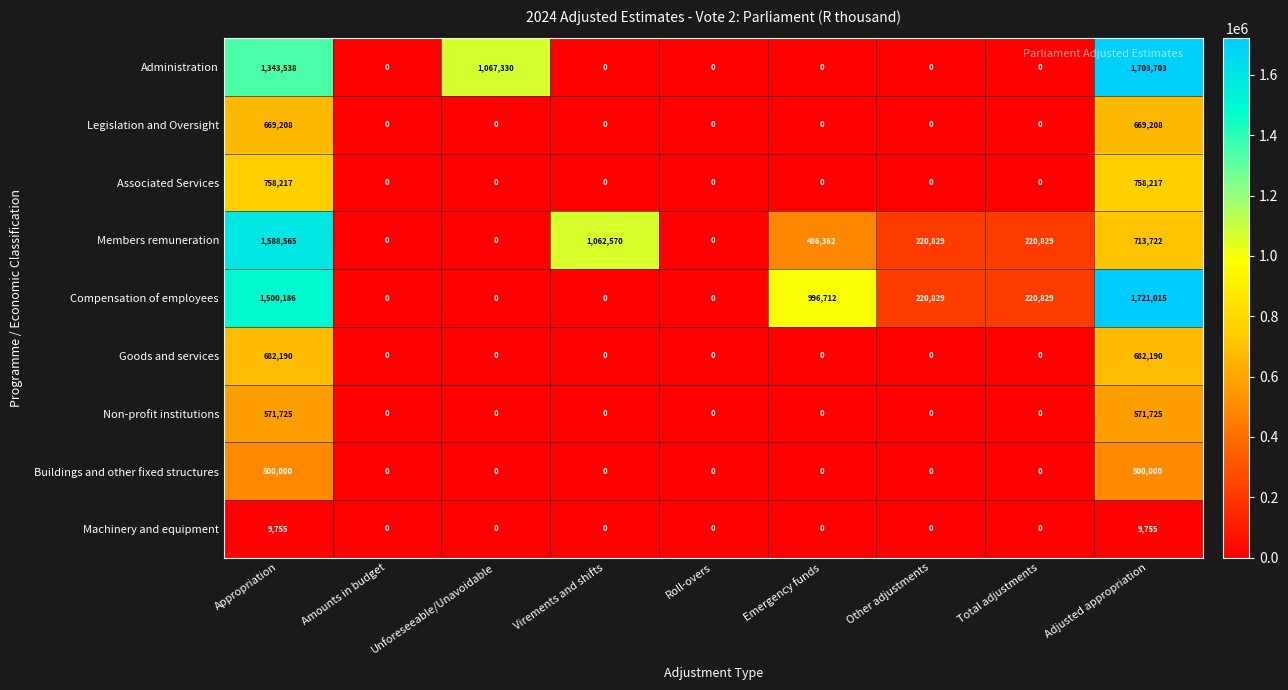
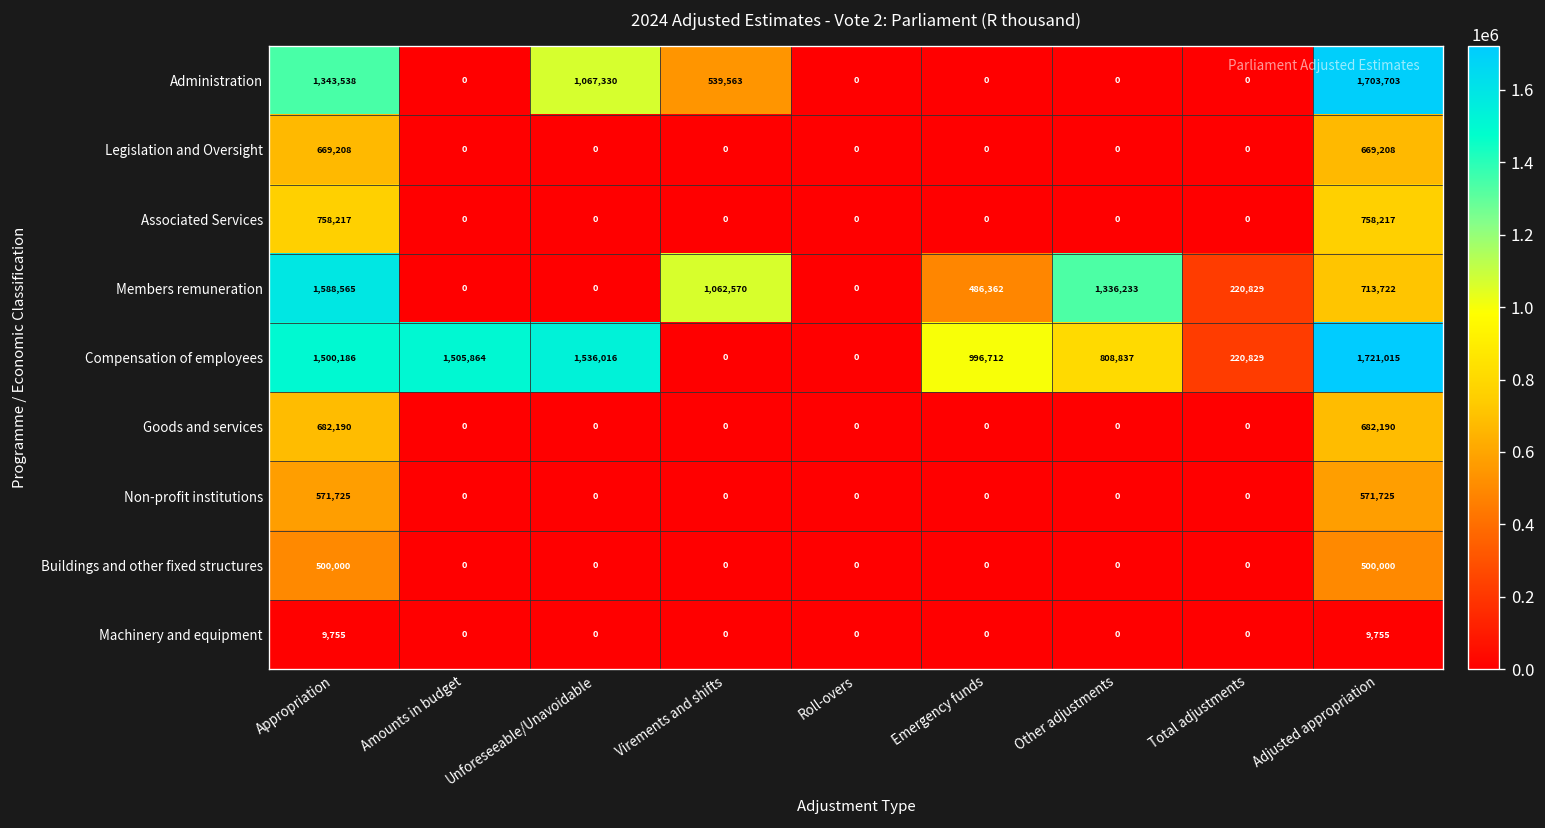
  {
    "Administration": {
      "Appropriation": "1,343,538",
      "Amounts in budget": "0",
      "Unforeseeable/Unavoidable": "1,067,330",
-     "Virements and shifts": "0",
+     "Virements and shifts": "539,563",
      "Roll-overs": "0",
      "Emergency funds": "0",
      "Other adjustments": "0",
      "Total adjustments": "0"
    },
    "Legislation and Oversight": {
      "Appropriation": "669,208",
      "Amounts in budget": "0",
      "Unforeseeable/Unavoidable": "0",
      "Virements and shifts": "0",
      "Roll-overs": "0",
      "Emergency funds": "0",
      "Other adjustments": "0",
      "Total adjustments": "0",
      "Adjusted appropriation": "669,208"
    },
    "Associated Services": {
      "Appropriation": "758,217",
      "Amounts in budget": "0",
      "Unforeseeable/Unavoidable": "0",
      "Virements and shifts": "0",
      "Roll-overs": "0",
      "Emergency funds": "0",
      "Other adjustments": "0",
      "Total adjustments": "0",
      "Adjusted appropriation": "758,217"
    },
    "Members remuneration": {
      "Appropriation": "1,588,565",
      "Amounts in budget": "0",
      "Unforeseeable/Unavoidable": "0",
      "Virements and shifts": "1,062,570",
      "Roll-overs": "0",
      "Emergency funds": "486,362",
-     "Other adjustments": "220,829",
+     "Other adjustments": "1,336,233",
      "Total adjustments": "220,829",
      "Adjusted appropriation": "713,722"
    },
    "Compensation of employees": {
      "Appropriation": "1,500,186",
-     "Amounts in budget": "0",
-     "Unforeseeable/Unavoidable": "0",
+     "Amounts in budget": "1,505,864",
+     "Unforeseeable/Unavoidable": "1,536,016",
      "Virements and shifts": "0",
      "Roll-overs": "0",
      "Emergency funds": "996,712",
-     "Other adjustments": "220,829",
+     "Other adjustments": "808,837",
      "Total adjustments": "220,829",
      "Adjusted appropriation": "1,721,015"
    },
    "Goods and services": {
      "Appropriation": "682,190",
      "Amounts in budget": "0",
      "Unforeseeable/Unavoidable": "0",
      "Virements and shifts": "0",
      "Roll-overs": "0",
      "Emergency funds": "0",
      "Other adjustments": "0",
      "Total adjustments": "0",
      "Adjusted appropriation": "682,190"
    },
    "Non-profit institutions": {
      "Appropriation": "571,725",
      "Amounts in budget": "0",
      "Unforeseeable/Unavoidable": "0",
      "Virements and shifts": "0",
      "Roll-overs": "0",
      "Emergency funds": "0",
      "Other adjustments": "0",
      "Total adjustments": "0",
      "Adjusted appropriation": "571,725"
    },
    "Buildings and other fixed structures": {
      "Appropriation": "500,000",
      "Amounts in budget": "0",
      "Unforeseeable/Unavoidable": "0",
      "Virements and shifts": "0",
      "Roll-overs": "0",
      "Emergency funds": "0",
      "Other adjustments": "0",
      "Total adjustments": "0",
      "Adjusted appropriation": "500,000"
    },
    "Machinery and equipment": {
      "Appropriation": "9,755",
      "Amounts in budget": "0",
      "Unforeseeable/Unavoidable": "0",
      "Virements and shifts": "0",
      "Roll-overs": "0",
      "Emergency funds": "0",
      "Other adjustments": "0",
      "Total adjustments": "0",
      "Adjusted appropriation": "9,755"
    }
  }
